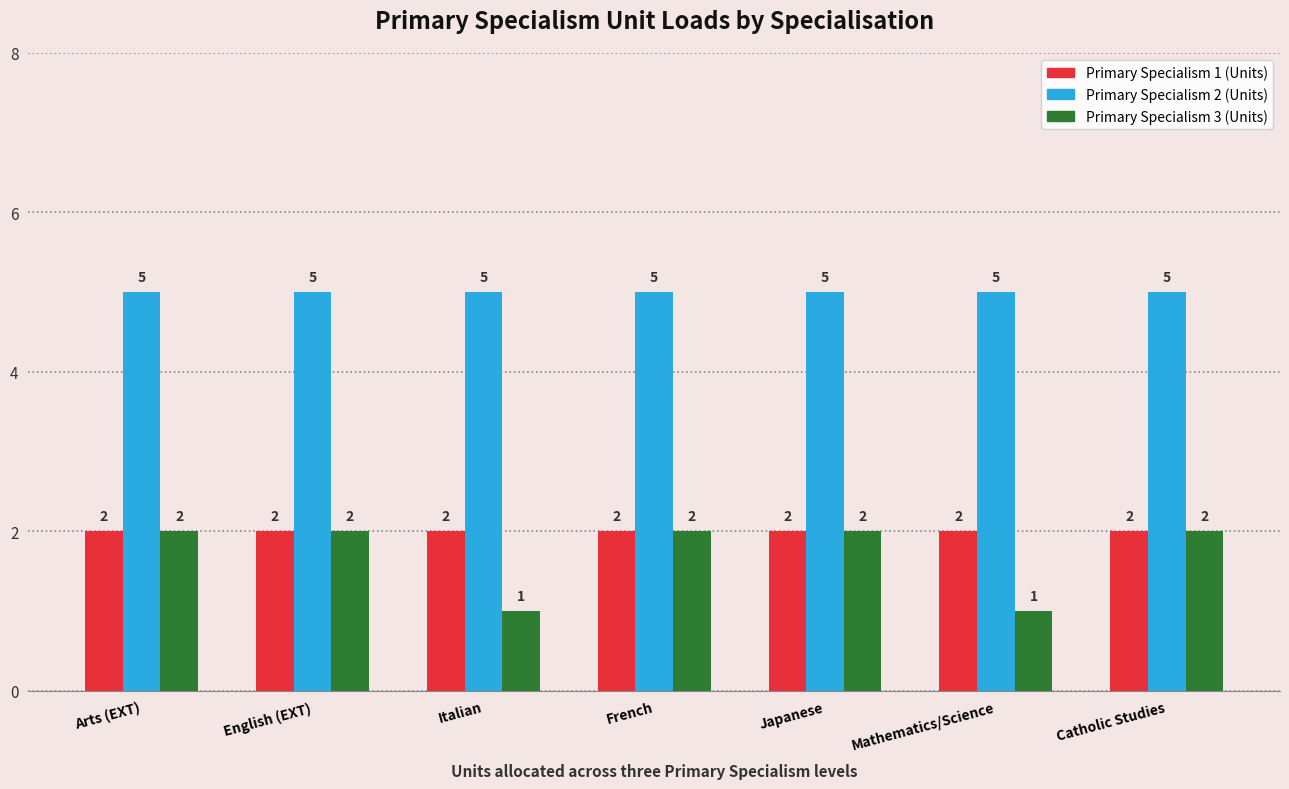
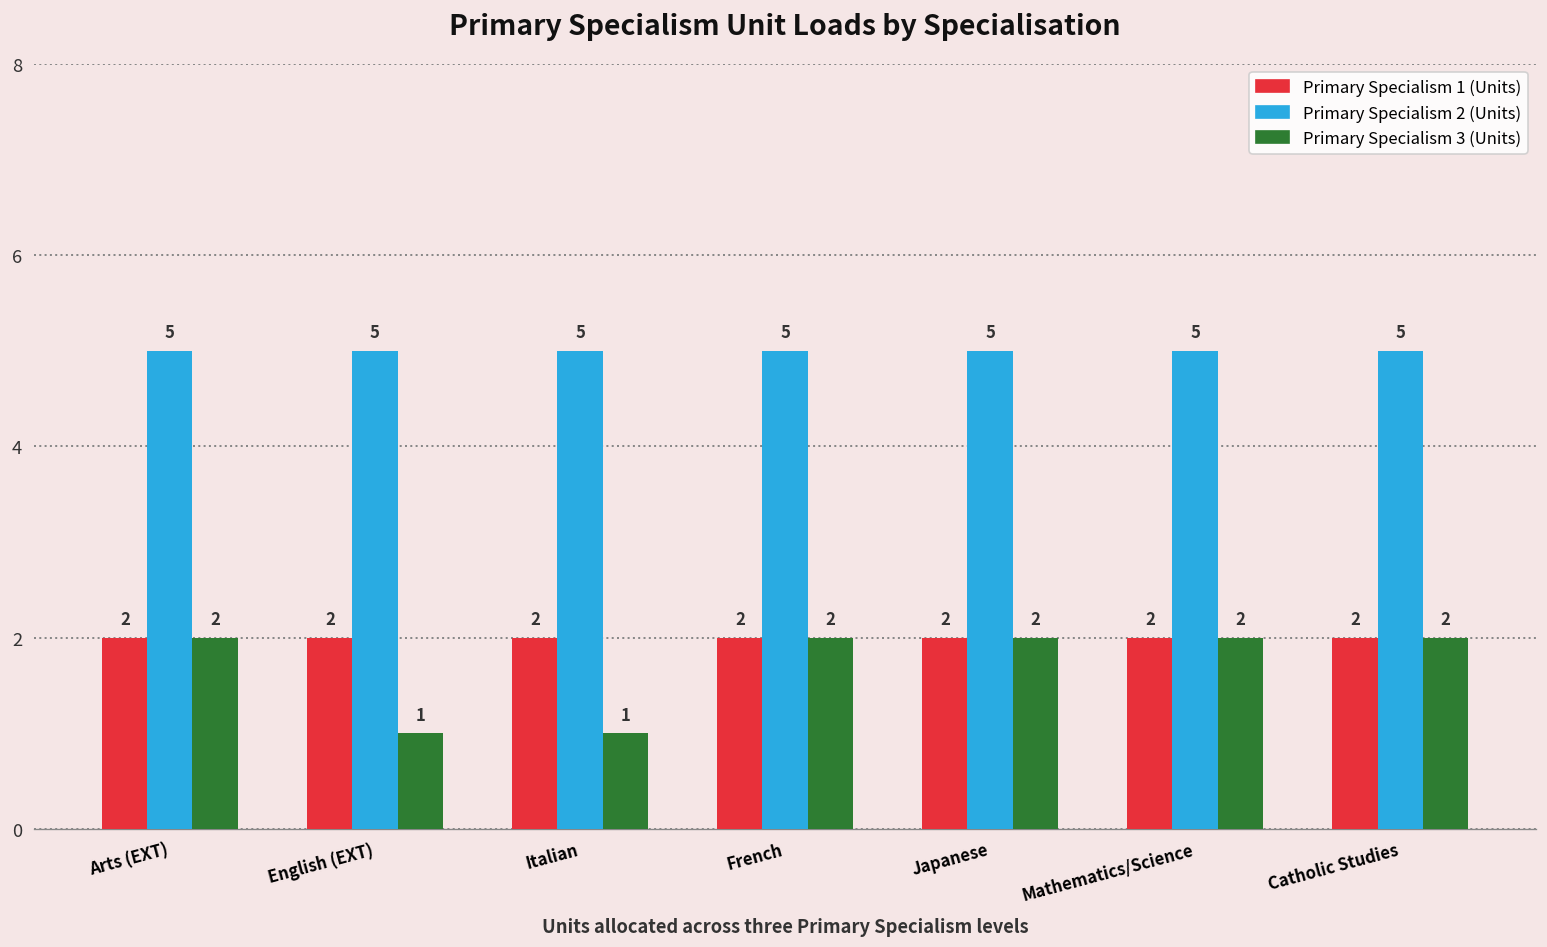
  {
    "Primary Specialism 1 (Units)": {
      "Arts (EXT)": 2,
      "English (EXT)": 2,
      "Italian": 2,
      "French": 2,
      "Japanese": 2,
      "Mathematics/Science": 2,
      "Catholic Studies": 2
    },
    "Primary Specialism 2 (Units)": {
      "Arts (EXT)": 5,
      "English (EXT)": 5,
      "Italian": 5,
      "French": 5,
      "Japanese": 5,
      "Mathematics/Science": 5,
      "Catholic Studies": 5
    },
    "Primary Specialism 3 (Units)": {
      "Arts (EXT)": 2,
-     "English (EXT)": 2,
+     "English (EXT)": 1,
      "Italian": 1,
      "French": 2,
      "Japanese": 2,
-     "Mathematics/Science": 1,
+     "Mathematics/Science": 2,
      "Catholic Studies": 2
    }
  }
